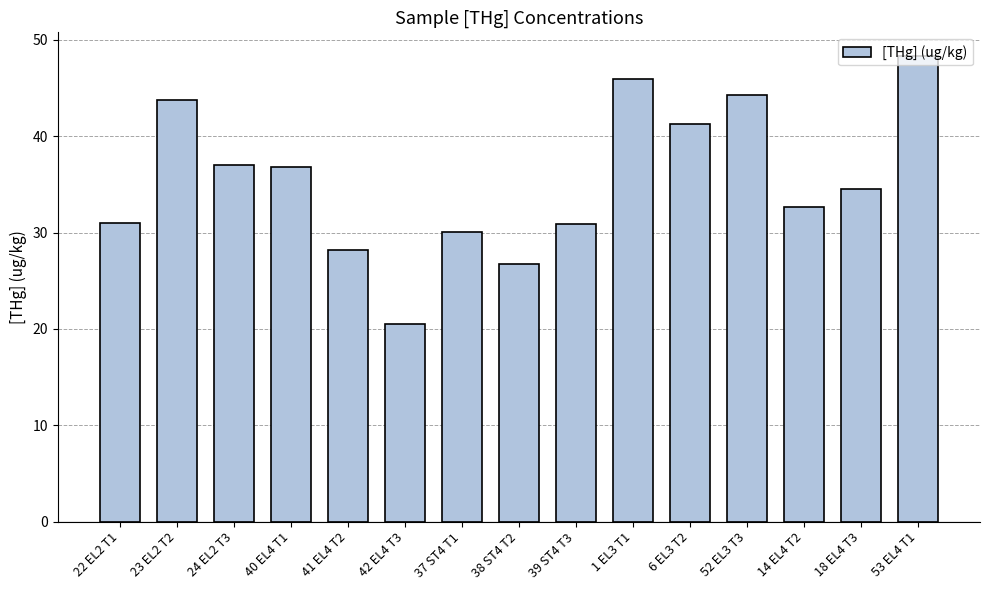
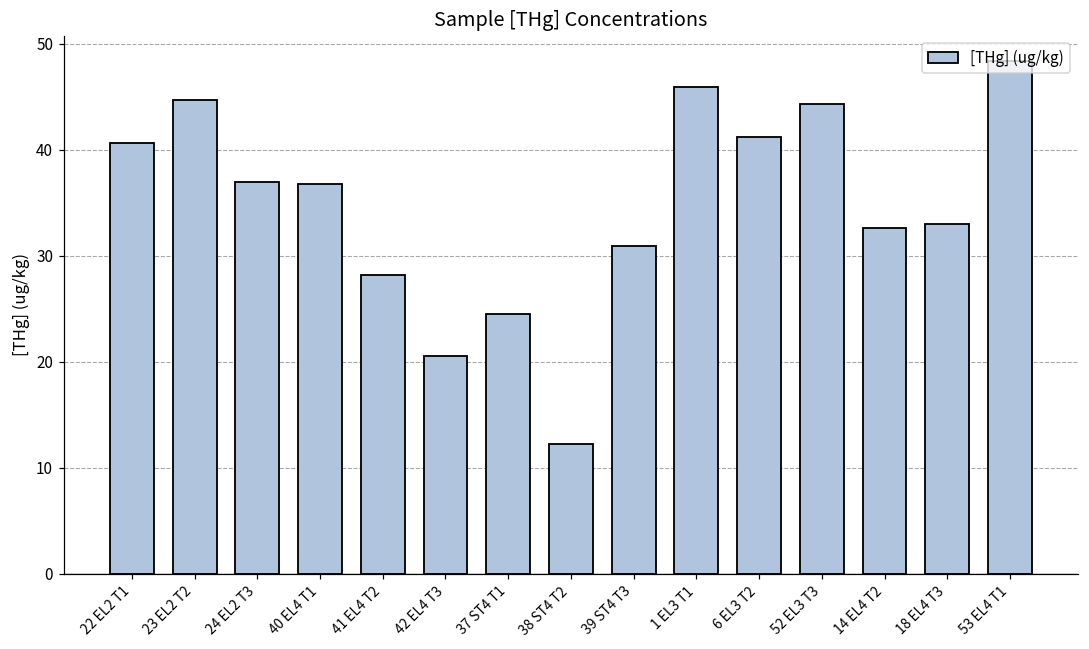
  {
-   "22 EL2 T1": 31,
-   "23 EL2 T2": 44,
+   "22 EL2 T1": 41,
+   "23 EL2 T2": 45,
    "24 EL2 T3": 37,
    "40 EL4 T1": 37,
    "41 EL4 T2": 28,
    "42 EL4 T3": 21,
-   "37 ST4 T1": 30,
-   "38 ST4 T2": 27,
+   "37 ST4 T1": 25,
+   "38 ST4 T2": 12,
    "39 ST4 T3": 31,
    "1 EL3 T1": 46,
    "6 EL3 T2": 41,
    "52 EL3 T3": 44,
    "14 EL4 T2": 33,
-   "18 EL4 T3": 35
+   "18 EL4 T3": 33
  }
